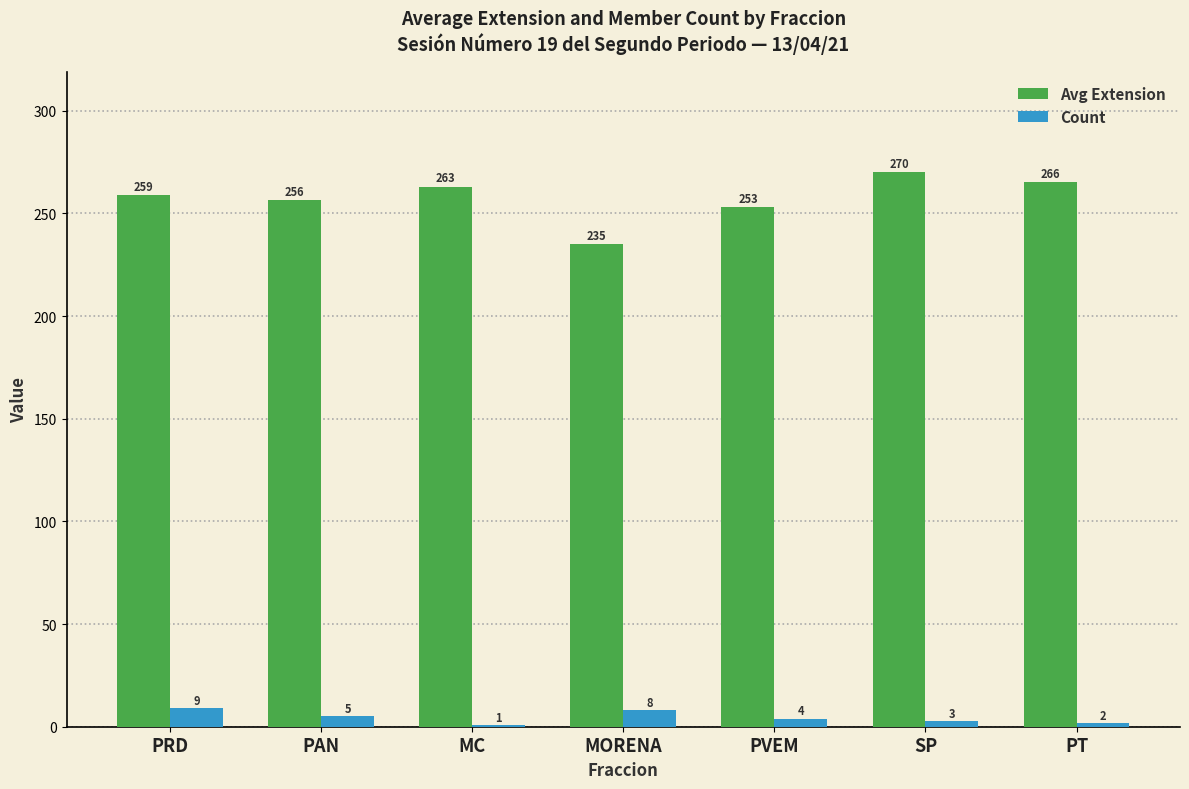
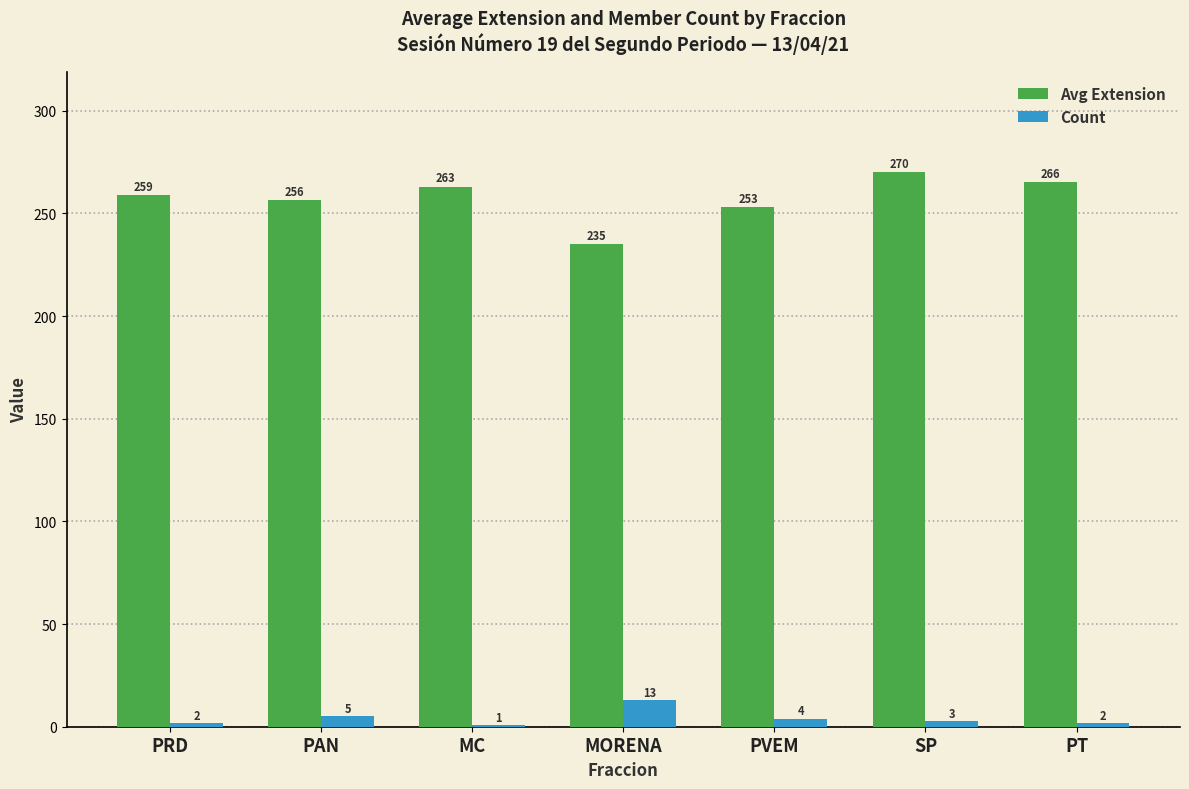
  {
    "Avg Extension": {
      "PRD": 259,
      "PAN": 256,
      "MC": 263,
      "MORENA": 235,
      "PVEM": 253,
      "SP": 270,
      "PT": 266
    },
    "Count": {
-     "PRD": 9,
+     "PRD": 2,
      "PAN": 5,
      "MC": 1,
-     "MORENA": 8,
+     "MORENA": 13,
      "PVEM": 4,
      "SP": 3,
      "PT": 2
    }
  }
